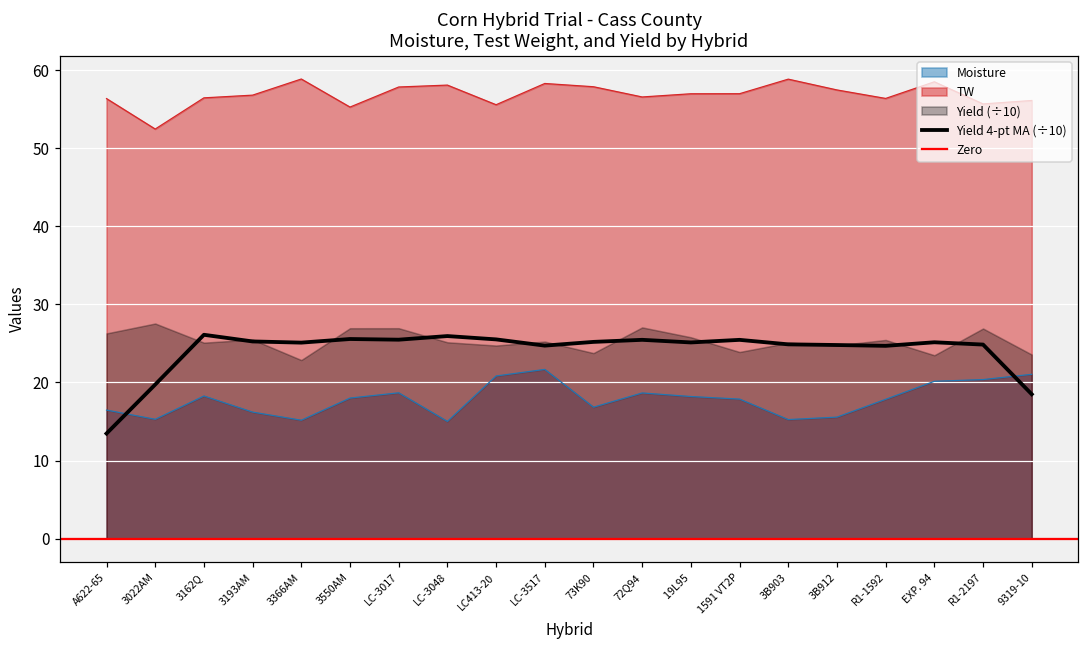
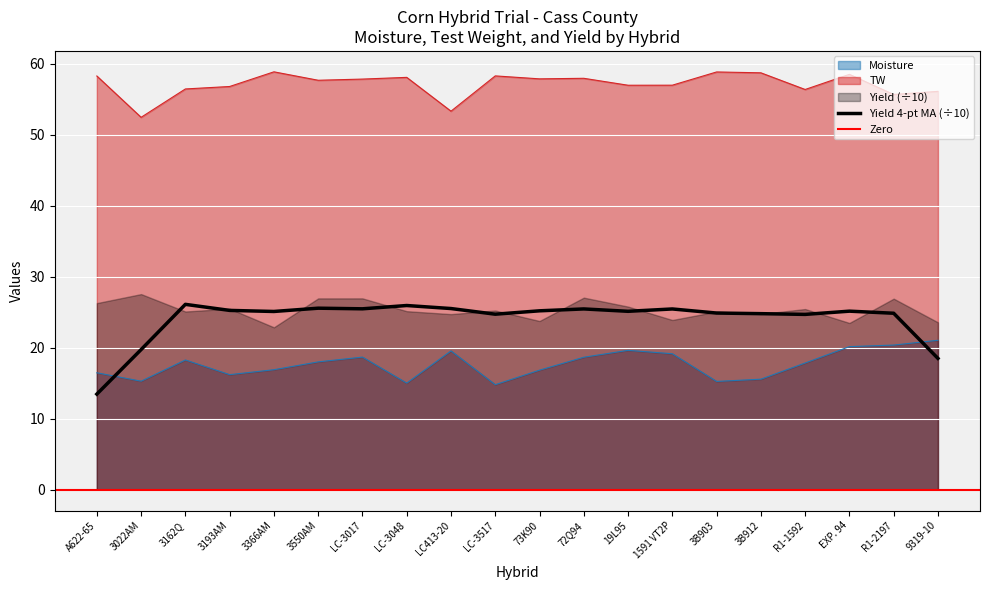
  {
    "Moisture": {
      "A622-65": 16,
      "3022AM": 15,
      "3162Q": 18,
      "3193AM": 16,
-     "3366AM": 15,
+     "3366AM": 17,
      "3550AM": 18,
      "LC-3017": 19,
      "LC-3048": 15,
-     "LC413-20": 21,
-     "LC-3517": 22,
+     "LC413-20": 20,
+     "LC-3517": 15,
      "73K90": 17,
      "72Q94": 19,
-     "19L95": 18,
-     "1591 VT2P": 18,
+     "19L95": 20,
+     "1591 VT2P": 19,
      "3B903": 15,
      "3B912": 16,
      "R1-1592": 18,
      "EXP. 94": 20,
      "R1-2197": 20,
      "9319-10": 21
    },
    "TW": {
-     "A622-65": 56,
+     "A622-65": 58,
      "3022AM": 52,
      "3162Q": 56,
      "3193AM": 57,
      "3366AM": 59,
-     "3550AM": 55,
+     "3550AM": 58,
      "LC-3017": 58,
      "LC-3048": 58,
-     "LC413-20": 56,
+     "LC413-20": 53,
      "LC-3517": 58,
      "73K90": 58,
-     "72Q94": 57,
+     "72Q94": 58,
      "19L95": 57,
      "1591 VT2P": 57,
      "3B903": 59,
-     "3B912": 57,
+     "3B912": 59,
      "R1-1592": 56
    }
  }
